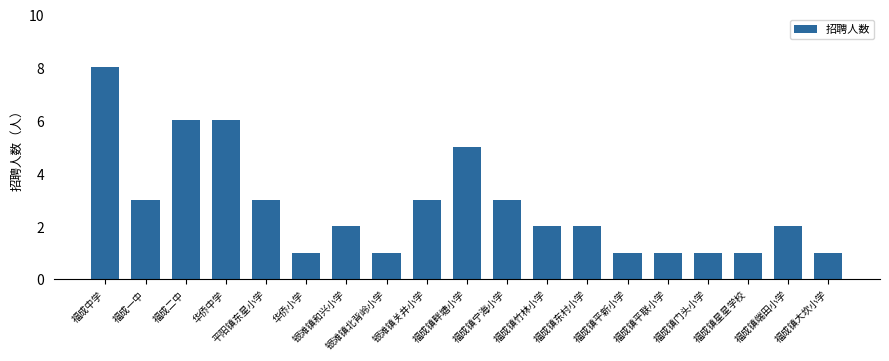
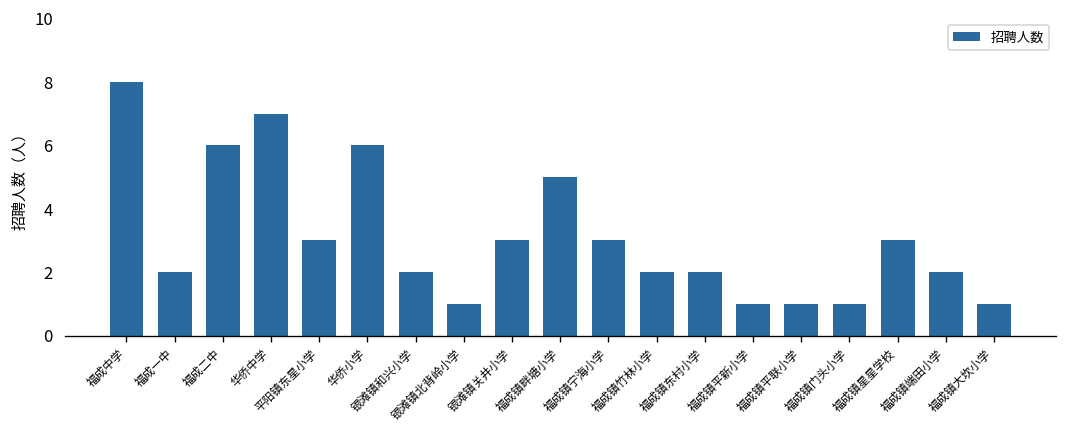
  {
    "福成中学": 8,
-   "福成一中": 3,
+   "福成一中": 2,
    "福成二中": 6,
-   "华侨中学": 6,
+   "华侨中学": 7,
    "平阳镇东星小学": 3,
-   "华侨小学": 1,
+   "华侨小学": 6,
    "银滩镇和兴小学": 2,
    "银滩镇北背岭小学": 1,
    "银滩镇关井小学": 3,
    "福成镇畔塘小学": 5,
    "福成镇宁海小学": 3,
    "福成镇竹林小学": 2,
    "福成镇东村小学": 2,
    "福成镇平新小学": 1,
    "福成镇平联小学": 1,
    "福成镇门头小学": 1,
-   "福成镇星星学校": 1,
+   "福成镇星星学校": 3,
    "福成镇端田小学": 2,
    "福成镇大坎小学": 1
  }
